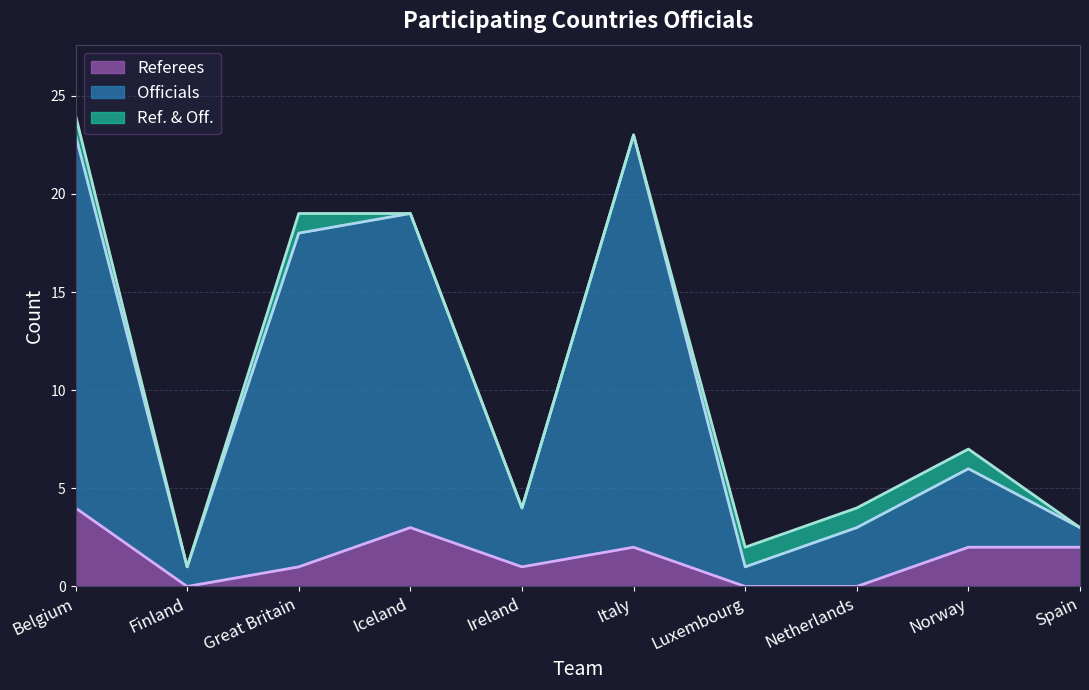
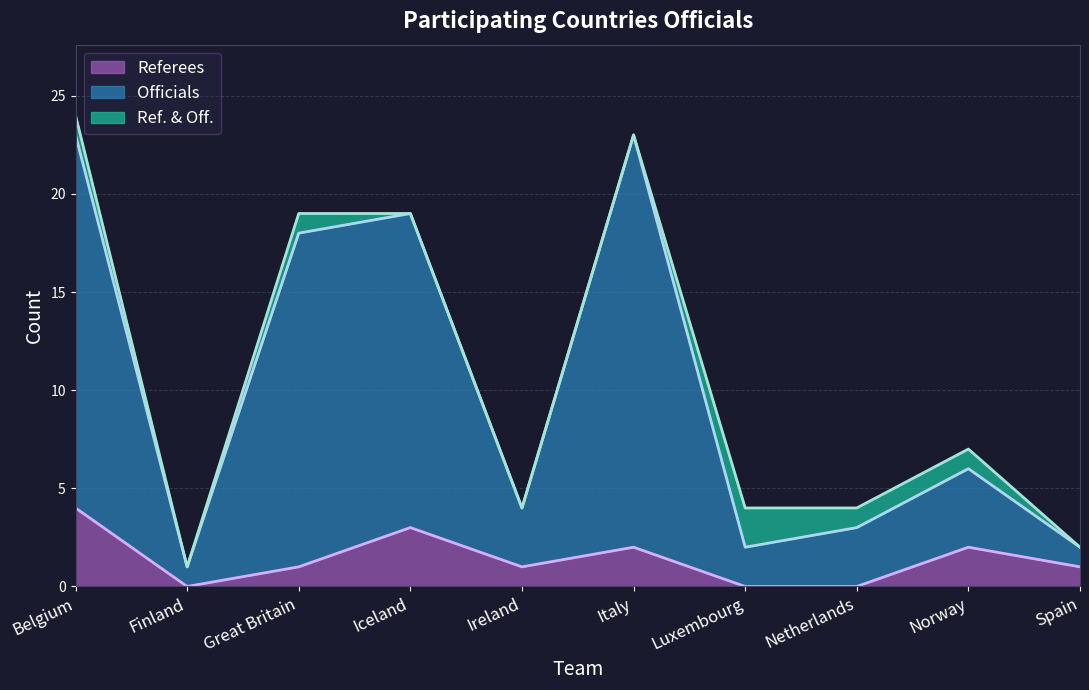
  {
    "Referees": {
      "Belgium": 4,
      "Finland": 0,
      "Great Britain": 1,
      "Iceland": 3,
      "Ireland": 1,
      "Italy": 2,
      "Luxembourg": 0,
      "Netherlands": 0,
      "Norway": 2,
-     "Spain": 2
+     "Spain": 1
    },
    "Officials": {
      "Belgium": 19,
      "Great Britain": 17,
-     "Luxembourg": 1,
+     "Luxembourg": 2,
      "Netherlands": 3,
      "Norway": 4
    },
    "Ref. & Off.": {
      "Belgium": 1,
      "Great Britain": 1,
-     "Luxembourg": 1,
+     "Luxembourg": 2,
      "Netherlands": 1,
      "Norway": 1
    }
  }
